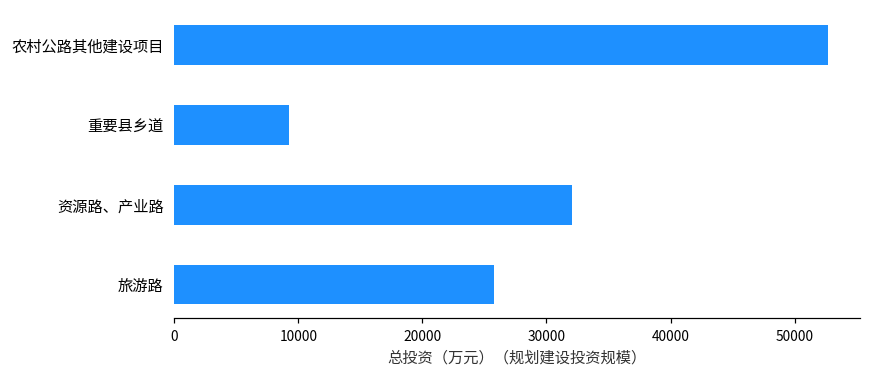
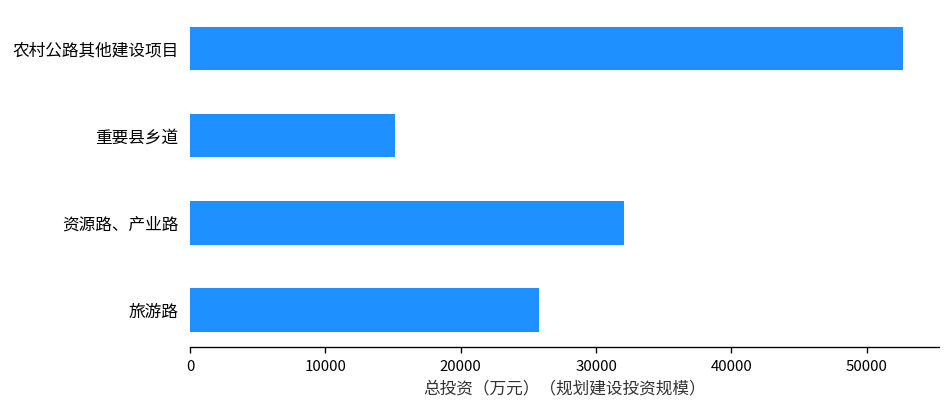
  {
    "农村公路其他建设项目": 52700,
-   "重要县乡道": 9200,
+   "重要县乡道": 15100,
    "资源路、产业路": 32100,
    "旅游路": 25800
  }
